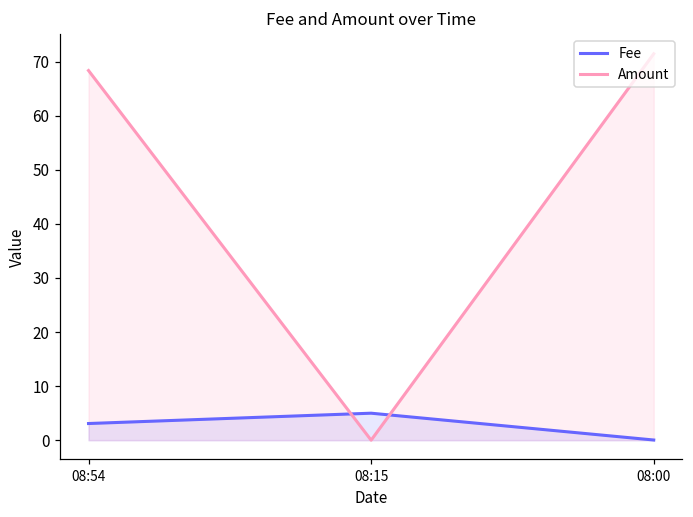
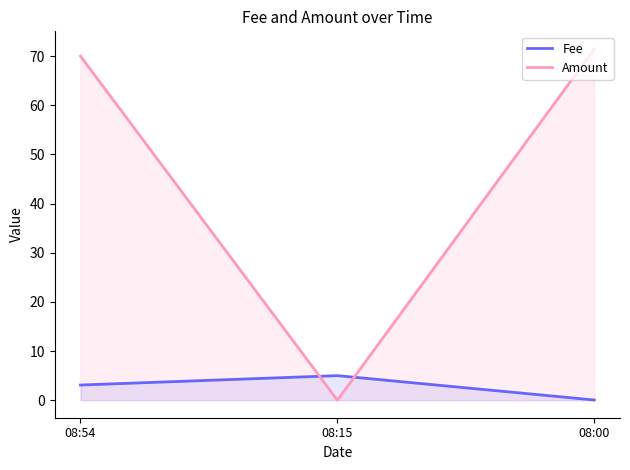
  {
    "Fee": {
      "08:54": 3,
      "08:15": 5,
      "08:00": 0
    },
    "Amount": {
-     "08:54": 68,
+     "08:54": 70,
      "08:15": 0
    }
  }
